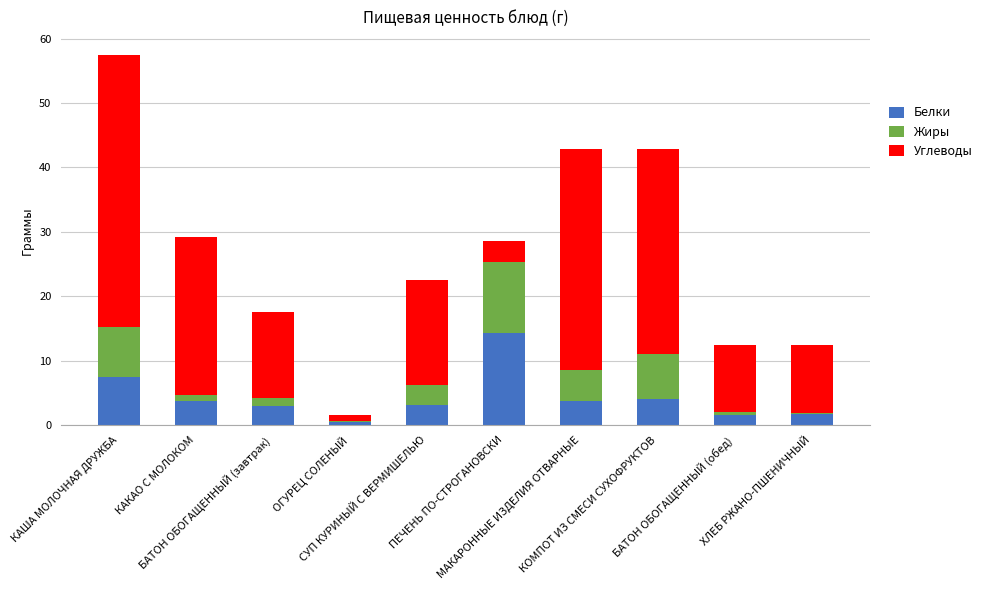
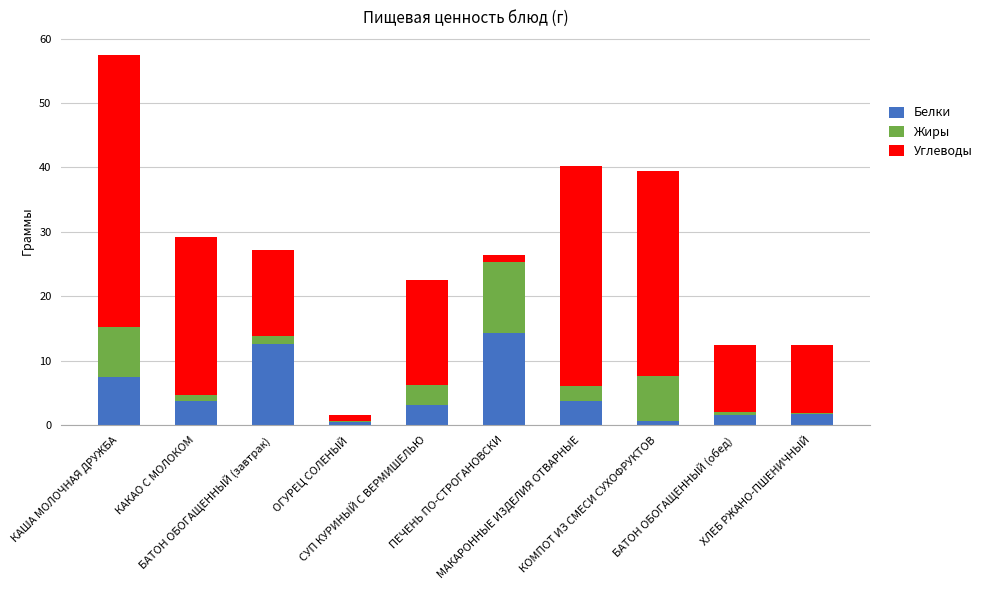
  {
    "Белки": {
      "КАША МОЛОЧНАЯ ДРУЖБА": 7,
      "КАКАО С МОЛОКОМ": 4,
-     "БАТОН ОБОГАЩЕННЫЙ (завтрак)": 3,
+     "БАТОН ОБОГАЩЕННЫЙ (завтрак)": 13,
      "ОГУРЕЦ СОЛЕНЫЙ": 1,
      "СУП КУРИНЫЙ С ВЕРМИШЕЛЬЮ": 3,
      "ПЕЧЕНЬ ПО-СТРОГАНОВСКИ": 14,
      "МАКАРОННЫЕ ИЗДЕЛИЯ ОТВАРНЫЕ": 4,
-     "КОМПОТ ИЗ СМЕСИ СУХОФРУКТОВ": 4,
+     "КОМПОТ ИЗ СМЕСИ СУХОФРУКТОВ": 1,
      "БАТОН ОБОГАЩЕННЫЙ (обед)": 2,
      "ХЛЕБ РЖАНО-ПШЕНИЧНЫЙ": 2
    },
    "Жиры": {
      "КАША МОЛОЧНАЯ ДРУЖБА": 8,
      "КАКАО С МОЛОКОМ": 1,
      "БАТОН ОБОГАЩЕННЫЙ (завтрак)": 1,
      "СУП КУРИНЫЙ С ВЕРМИШЕЛЬЮ": 3,
      "ПЕЧЕНЬ ПО-СТРОГАНОВСКИ": 11,
-     "МАКАРОННЫЕ ИЗДЕЛИЯ ОТВАРНЫЕ": 5,
+     "МАКАРОННЫЕ ИЗДЕЛИЯ ОТВАРНЫЕ": 2,
      "КОМПОТ ИЗ СМЕСИ СУХОФРУКТОВ": 7,
      "БАТОН ОБОГАЩЕННЫЙ (обед)": 1
    },
    "Углеводы": {
      "КАША МОЛОЧНАЯ ДРУЖБА": 42,
      "КАКАО С МОЛОКОМ": 24,
      "БАТОН ОБОГАЩЕННЫЙ (завтрак)": 13,
      "ОГУРЕЦ СОЛЕНЫЙ": 1,
      "СУП КУРИНЫЙ С ВЕРМИШЕЛЬЮ": 16,
-     "ПЕЧЕНЬ ПО-СТРОГАНОВСКИ": 3,
+     "ПЕЧЕНЬ ПО-СТРОГАНОВСКИ": 1,
      "МАКАРОННЫЕ ИЗДЕЛИЯ ОТВАРНЫЕ": 34,
      "КОМПОТ ИЗ СМЕСИ СУХОФРУКТОВ": 32,
      "БАТОН ОБОГАЩЕННЫЙ (обед)": 10,
      "ХЛЕБ РЖАНО-ПШЕНИЧНЫЙ": 11
    }
  }
